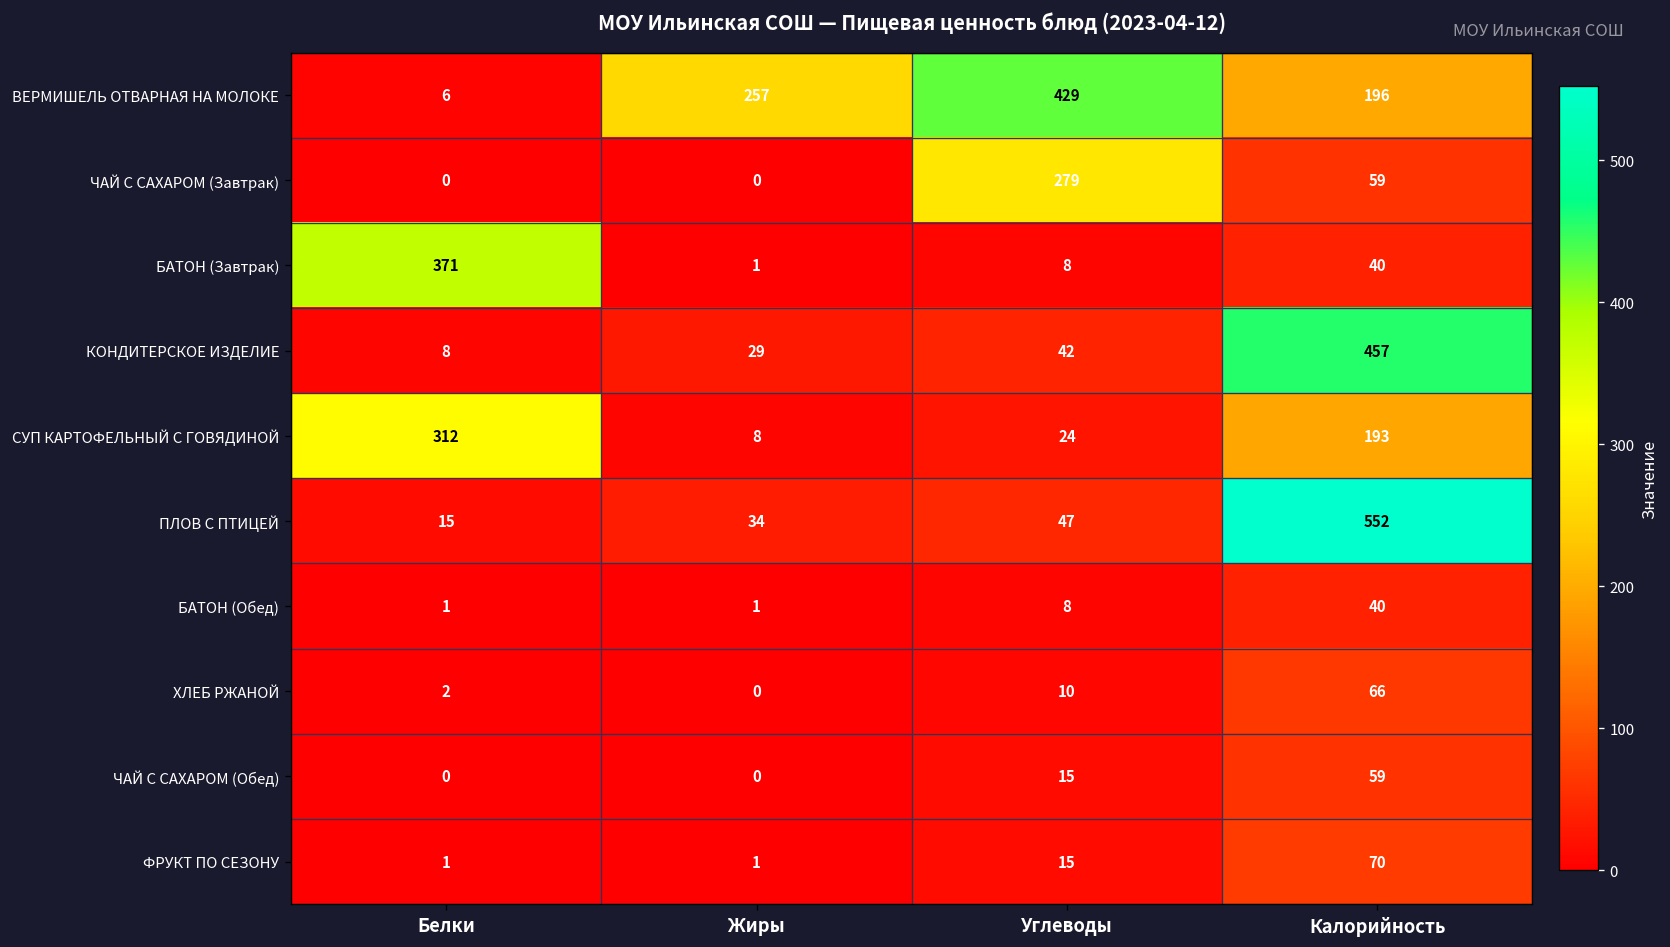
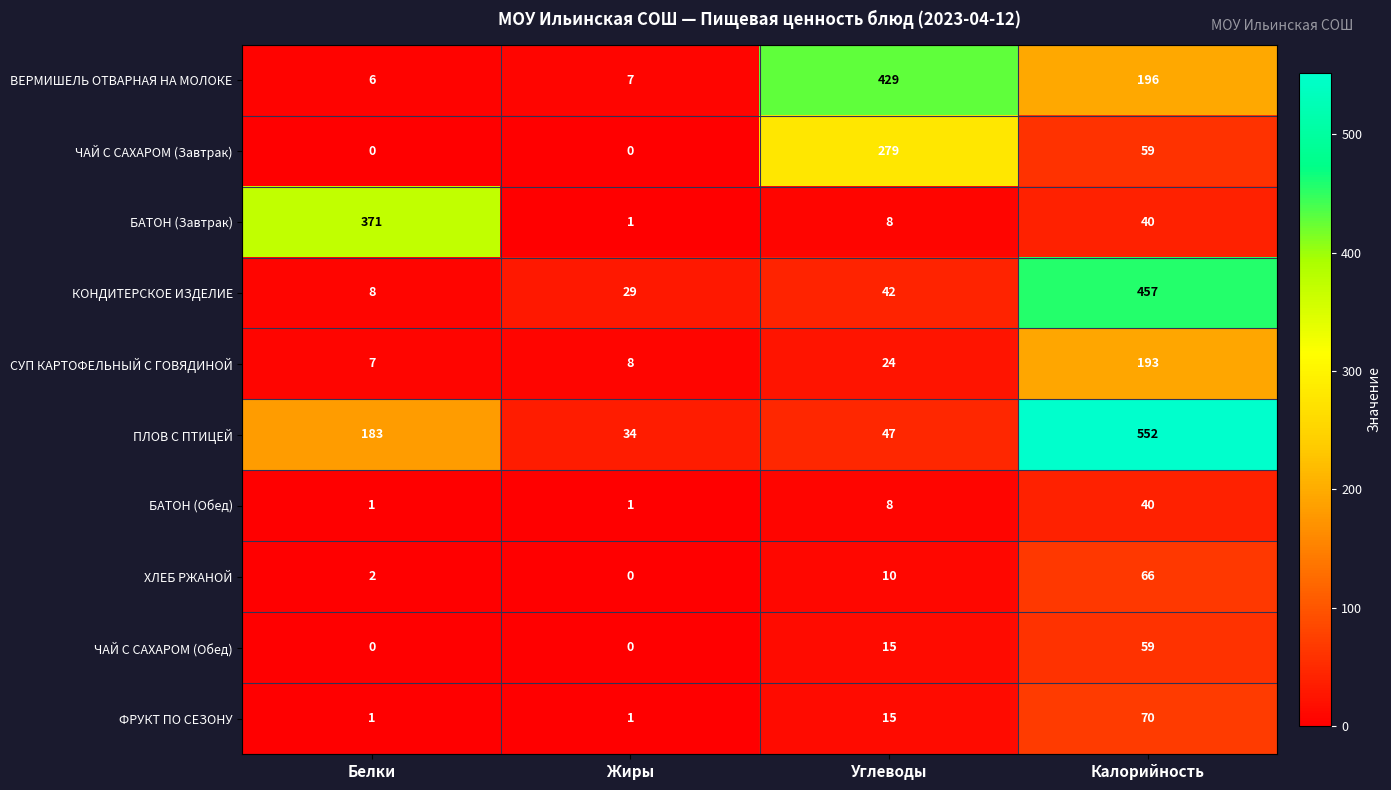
  {
    "ВЕРМИШЕЛЬ ОТВАРНАЯ НА МОЛОКЕ": {
      "Белки": 6,
-     "Жиры": 257,
+     "Жиры": 7,
      "Углеводы": 429,
      "Калорийность": 196
    },
    "ЧАЙ С САХАРОМ (Завтрак)": {
      "Белки": 0,
      "Жиры": 0,
      "Углеводы": 279,
      "Калорийность": 59
    },
    "БАТОН (Завтрак)": {
      "Белки": 371,
      "Жиры": 1,
      "Углеводы": 8,
      "Калорийность": 40
    },
    "КОНДИТЕРСКОЕ ИЗДЕЛИЕ": {
      "Белки": 8,
      "Жиры": 29,
      "Углеводы": 42,
      "Калорийность": 457
    },
    "СУП КАРТОФЕЛЬНЫЙ С ГОВЯДИНОЙ": {
-     "Белки": 312,
+     "Белки": 7,
      "Жиры": 8,
      "Углеводы": 24,
      "Калорийность": 193
    },
    "ПЛОВ С ПТИЦЕЙ": {
-     "Белки": 15,
+     "Белки": 183,
      "Жиры": 34,
      "Углеводы": 47,
      "Калорийность": 552
    },
    "БАТОН (Обед)": {
      "Белки": 1,
      "Жиры": 1,
      "Углеводы": 8,
      "Калорийность": 40
    },
    "ХЛЕБ РЖАНОЙ": {
      "Белки": 2,
      "Жиры": 0,
      "Углеводы": 10,
      "Калорийность": 66
    },
    "ЧАЙ С САХАРОМ (Обед)": {
      "Белки": 0,
      "Жиры": 0,
      "Углеводы": 15,
      "Калорийность": 59
    },
    "ФРУКТ ПО СЕЗОНУ": {
      "Белки": 1,
      "Жиры": 1,
      "Углеводы": 15,
      "Калорийность": 70
    }
  }
